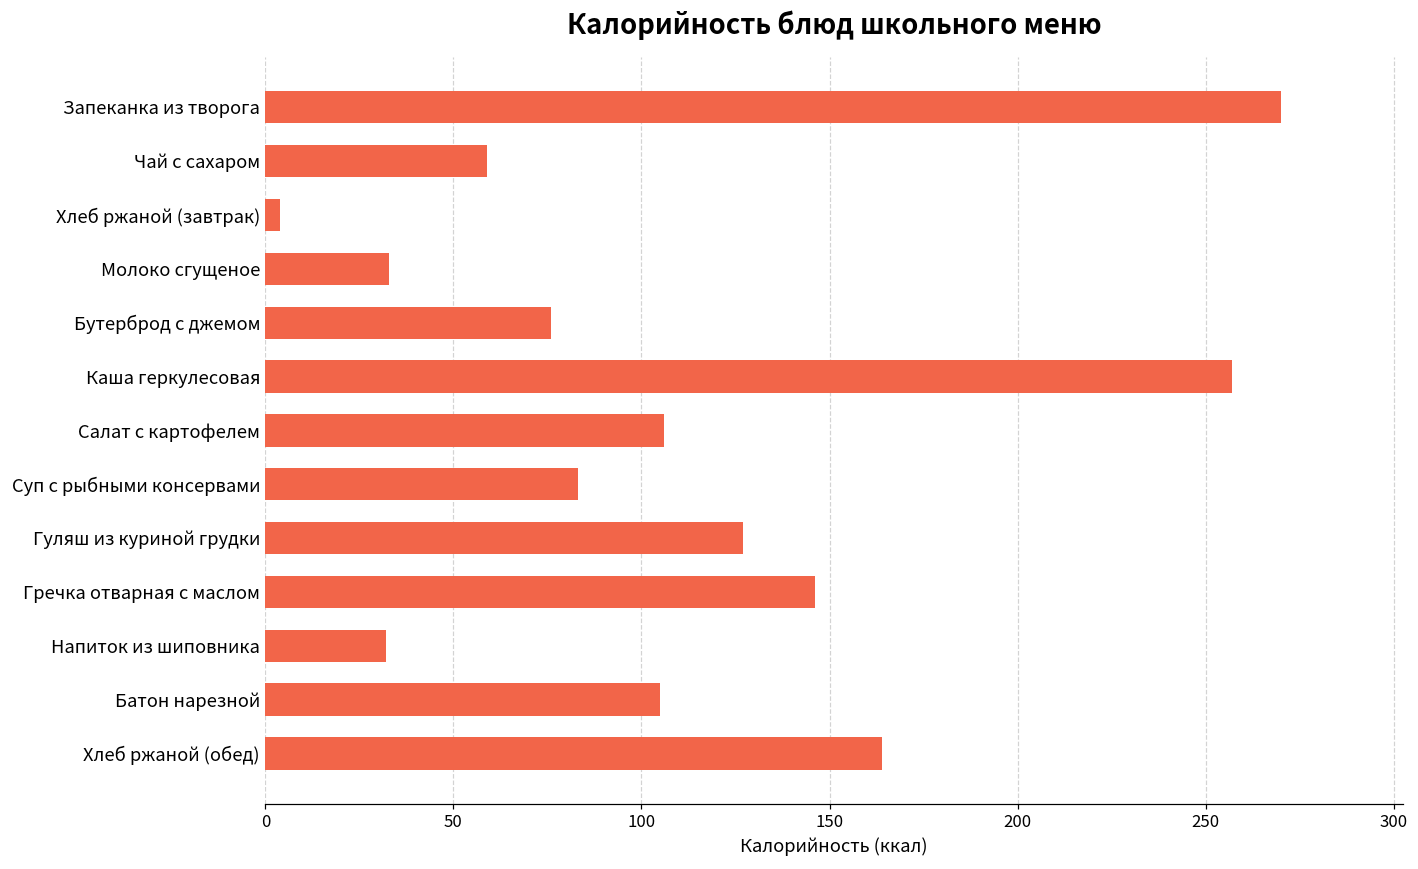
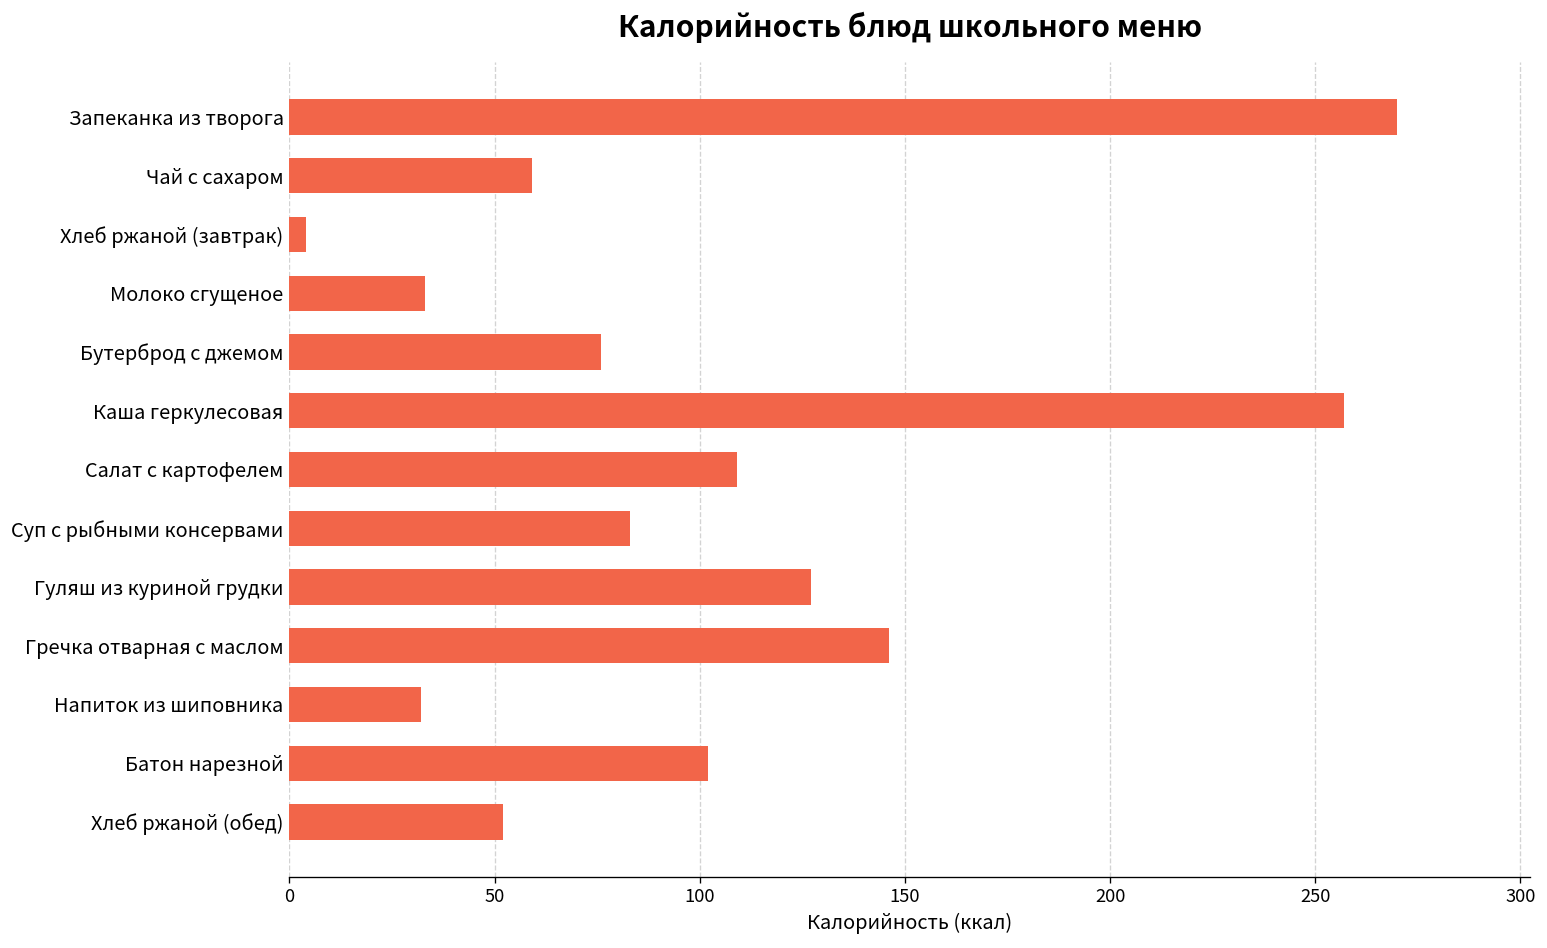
  {
    "Запеканка из творога": 270,
    "Чай с сахаром": 59,
    "Хлеб ржаной (завтрак)": 4,
    "Молоко сгущеное": 33,
    "Бутерброд с джемом": 76,
    "Каша геркулесовая": 257,
-   "Салат с картофелем": 106,
+   "Салат с картофелем": 109,
    "Суп с рыбными консервами": 83,
    "Гуляш из куриной грудки": 127,
    "Гречка отварная с маслом": 146,
    "Напиток из шиповника": 32,
-   "Батон нарезной": 105,
-   "Хлеб ржаной (обед)": 164
+   "Батон нарезной": 102,
+   "Хлеб ржаной (обед)": 52
  }
